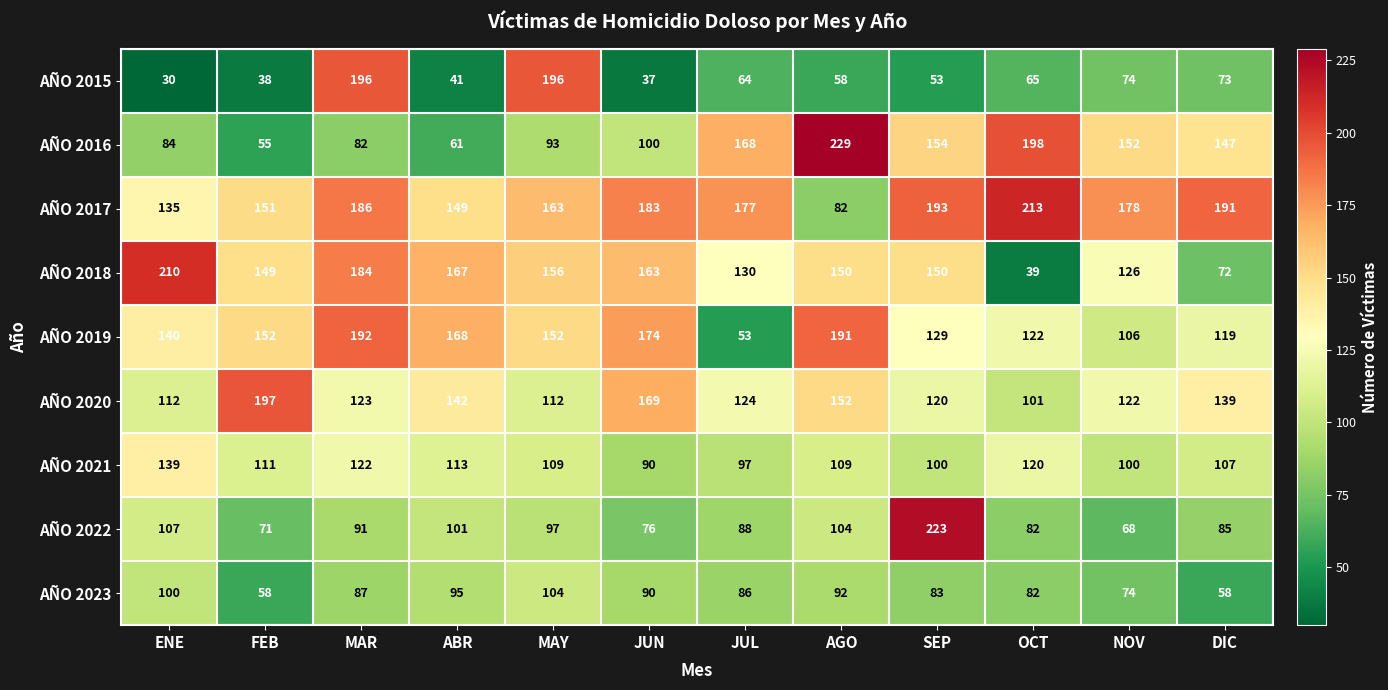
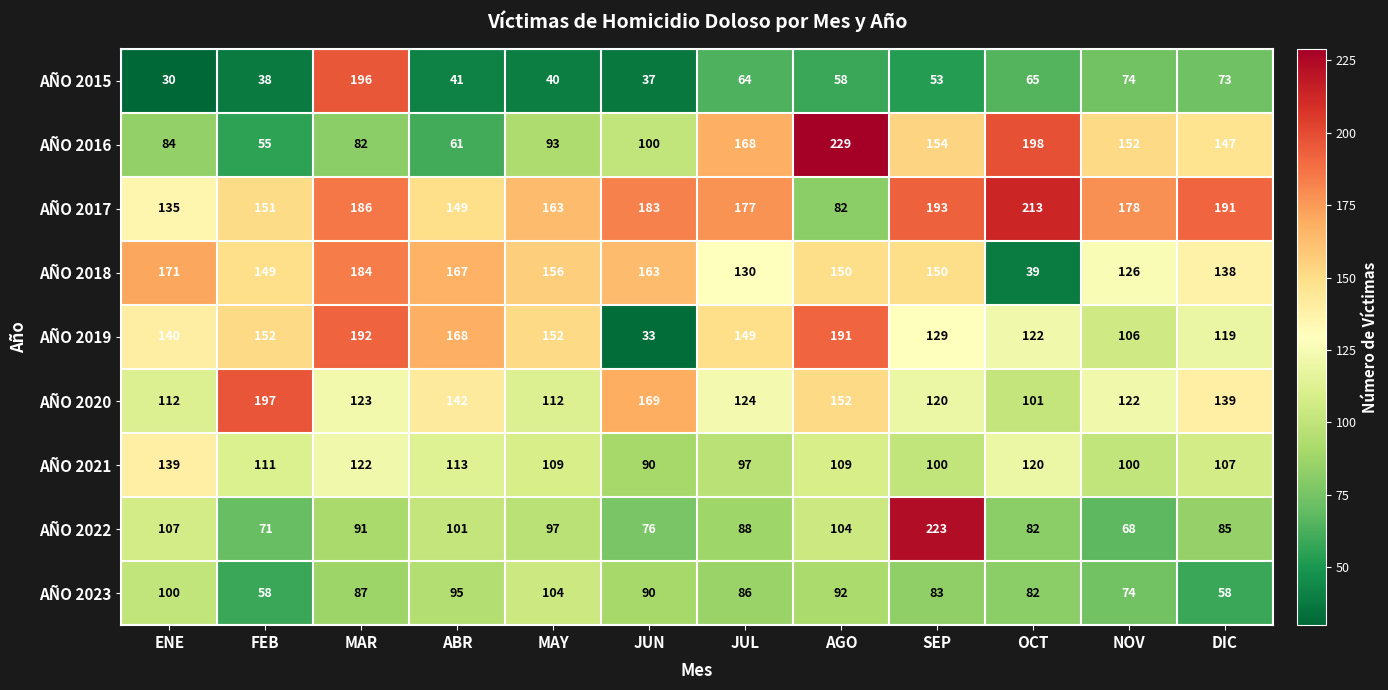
  {
    "AÑO 2015": {
      "ENE": 30,
      "FEB": 38,
      "MAR": 196,
      "ABR": 41,
-     "MAY": 196,
+     "MAY": 40,
      "JUN": 37,
      "JUL": 64,
      "AGO": 58,
      "SEP": 53,
      "OCT": 65,
      "NOV": 74,
      "DIC": 73
    },
    "AÑO 2016": {
      "ENE": 84,
      "FEB": 55,
      "MAR": 82,
      "ABR": 61,
      "MAY": 93,
      "JUN": 100,
      "JUL": 168,
      "AGO": 229,
      "SEP": 154,
      "OCT": 198,
      "NOV": 152,
      "DIC": 147
    },
    "AÑO 2017": {
      "ENE": 135,
      "FEB": 151,
      "MAR": 186,
      "ABR": 149,
      "MAY": 163,
      "JUN": 183,
      "JUL": 177,
      "AGO": 82,
      "SEP": 193,
      "OCT": 213,
      "NOV": 178,
      "DIC": 191
    },
    "AÑO 2018": {
-     "ENE": 210,
+     "ENE": 171,
      "FEB": 149,
      "MAR": 184,
      "ABR": 167,
      "MAY": 156,
      "JUN": 163,
      "JUL": 130,
      "AGO": 150,
      "SEP": 150,
      "OCT": 39,
      "NOV": 126,
-     "DIC": 72
+     "DIC": 138
    },
    "AÑO 2019": {
      "ENE": 140,
      "FEB": 152,
      "MAR": 192,
      "ABR": 168,
      "MAY": 152,
-     "JUN": 174,
-     "JUL": 53,
+     "JUN": 33,
+     "JUL": 149,
      "AGO": 191,
      "SEP": 129,
      "OCT": 122,
      "NOV": 106,
      "DIC": 119
    },
    "AÑO 2020": {
      "ENE": 112,
      "FEB": 197,
      "MAR": 123,
      "ABR": 142,
      "MAY": 112,
      "JUN": 169,
      "JUL": 124,
      "AGO": 152,
      "SEP": 120,
      "OCT": 101,
      "NOV": 122,
      "DIC": 139
    },
    "AÑO 2021": {
      "ENE": 139,
      "FEB": 111,
      "MAR": 122,
      "ABR": 113,
      "MAY": 109,
      "JUN": 90,
      "JUL": 97,
      "AGO": 109,
      "SEP": 100,
      "OCT": 120,
      "NOV": 100,
      "DIC": 107
    },
    "AÑO 2022": {
      "ENE": 107,
      "FEB": 71,
      "MAR": 91,
      "ABR": 101,
      "MAY": 97,
      "JUN": 76,
      "JUL": 88,
      "AGO": 104,
      "SEP": 223,
      "OCT": 82,
      "NOV": 68,
      "DIC": 85
    },
    "AÑO 2023": {
      "ENE": 100,
      "FEB": 58,
      "MAR": 87,
      "ABR": 95,
      "MAY": 104,
      "JUN": 90,
      "JUL": 86,
      "AGO": 92,
      "SEP": 83,
      "OCT": 82,
      "NOV": 74,
      "DIC": 58
    }
  }
